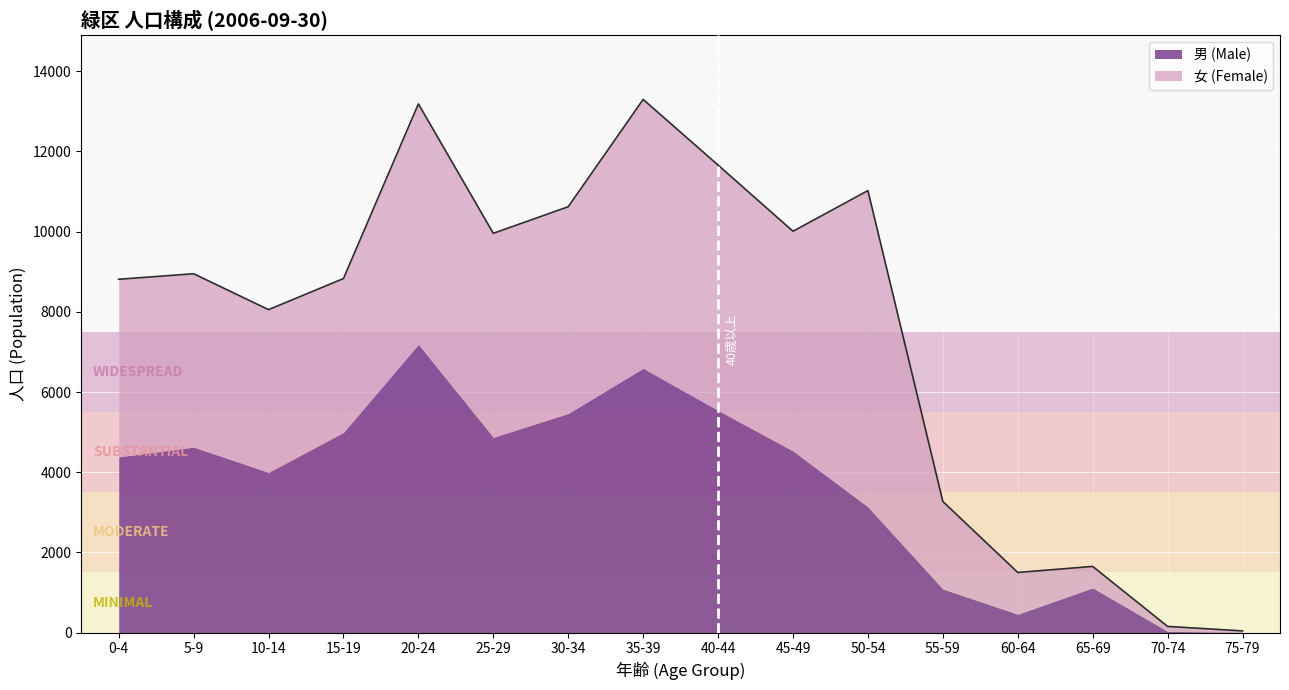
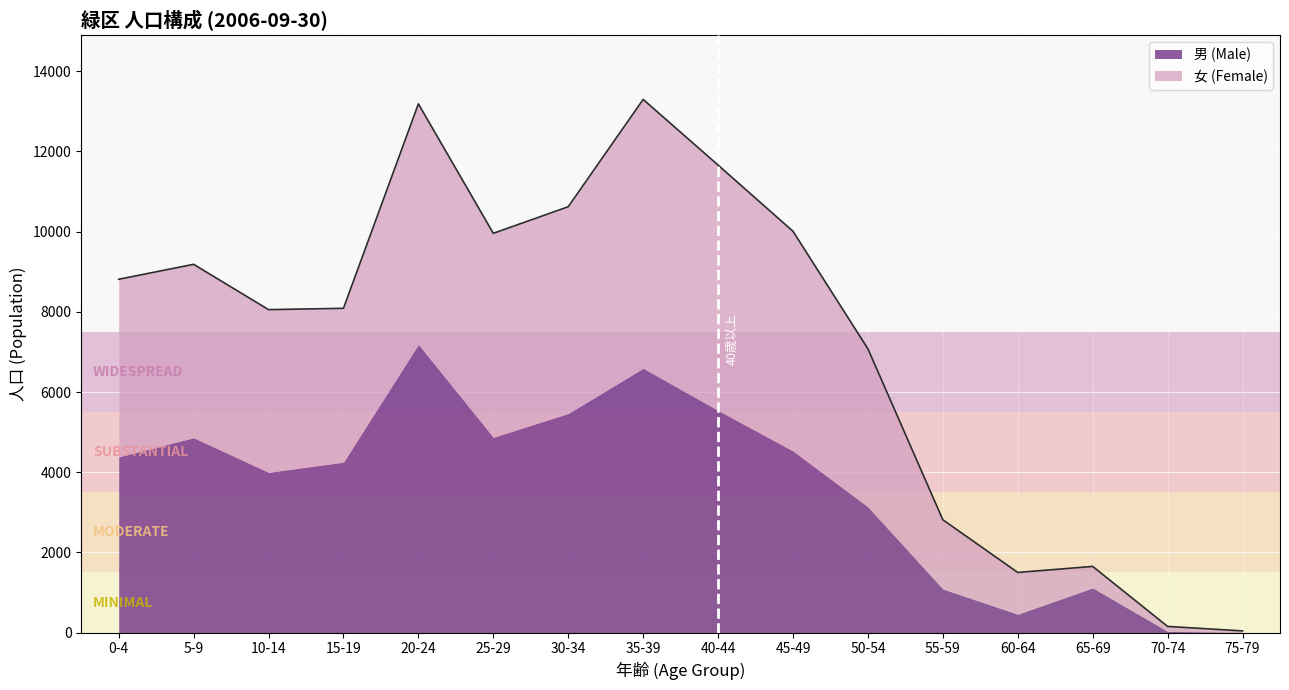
  {
    "男 (Male)": {
      "0-4": 4400,
-     "5-9": 4600,
+     "5-9": 4900,
      "10-14": 4000,
-     "15-19": 5000,
+     "15-19": 4300,
      "20-24": 7200,
      "25-29": 4900,
      "30-34": 5500,
      "35-39": 6600,
      "40-44": 5500,
      "45-49": 4500,
      "50-54": 3100,
      "55-59": 1100,
      "60-64": 500,
      "65-69": 1100
    },
    "女 (Female)": {
      "0-4": 4400,
      "5-9": 4300,
      "10-14": 4100,
      "15-19": 3800,
      "20-24": 6000,
      "25-29": 5100,
      "30-34": 5200,
      "35-39": 6700,
      "40-44": 6100,
      "45-49": 5500,
-     "50-54": 7900,
-     "55-59": 2200,
+     "50-54": 3900,
+     "55-59": 1700,
      "60-64": 1000,
      "65-69": 500,
      "70-74": 100
    }
  }
